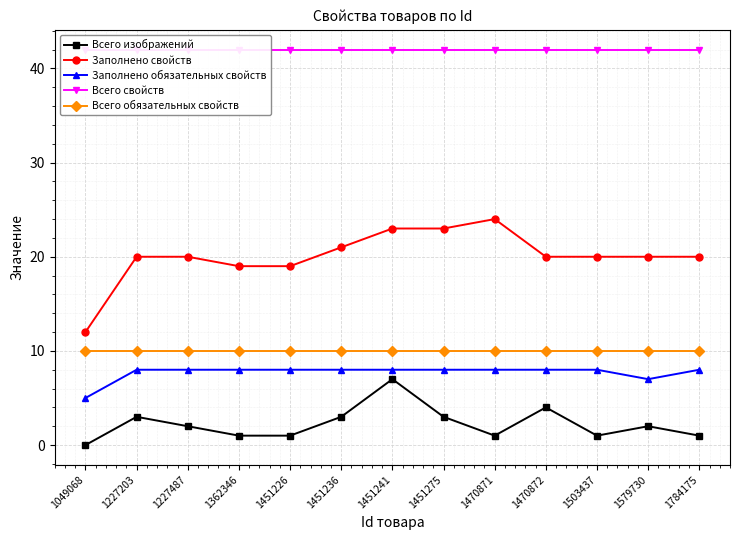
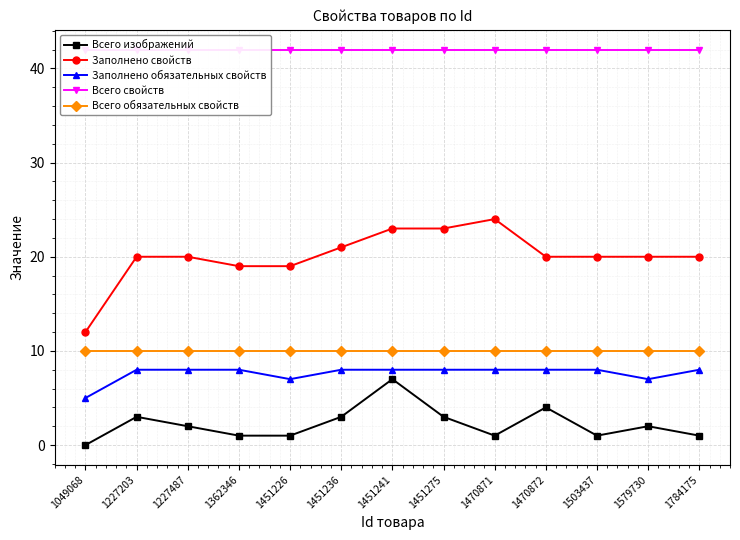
  {
    "Всего изображений": {
      "1049068": 0,
      "1227203": 3,
      "1227487": 2,
      "1362346": 1,
      "1451226": 1,
      "1451236": 3,
      "1451241": 7,
      "1451275": 3,
      "1470871": 1,
      "1470872": 4,
      "1503437": 1,
      "1579730": 2,
      "1784175": 1
    },
    "Заполнено свойств": {
      "1049068": 12,
      "1227203": 20,
      "1227487": 20,
      "1362346": 19,
      "1451226": 19,
      "1451236": 21,
      "1451241": 23,
      "1451275": 23,
      "1470871": 24,
      "1470872": 20,
      "1503437": 20,
      "1579730": 20,
      "1784175": 20
    },
    "Заполнено обязательных свойств": {
      "1049068": 5,
      "1227203": 8,
      "1227487": 8,
      "1362346": 8,
-     "1451226": 8,
+     "1451226": 7,
      "1451236": 8,
      "1451241": 8,
      "1451275": 8,
      "1470871": 8,
      "1470872": 8,
      "1503437": 8,
      "1579730": 7,
      "1784175": 8
    },
    "Всего свойств": {
      "1451226": 42,
      "1451236": 42,
      "1451241": 42,
      "1451275": 42,
      "1470871": 42,
      "1470872": 42,
      "1503437": 42,
      "1579730": 42,
      "1784175": 42
    },
    "Всего обязательных свойств": {
      "1049068": 10,
      "1227203": 10,
      "1227487": 10,
      "1362346": 10,
      "1451226": 10,
      "1451236": 10,
      "1451241": 10,
      "1451275": 10,
      "1470871": 10,
      "1470872": 10,
      "1503437": 10,
      "1579730": 10,
      "1784175": 10
    }
  }
